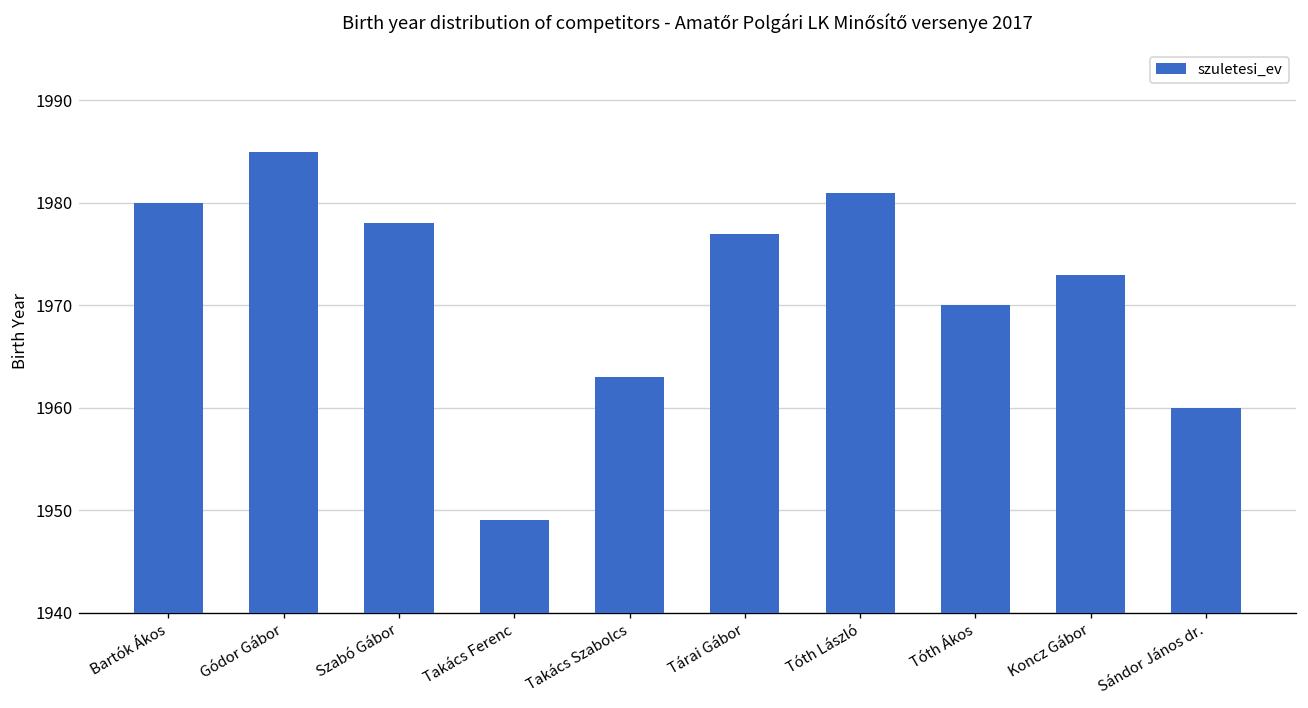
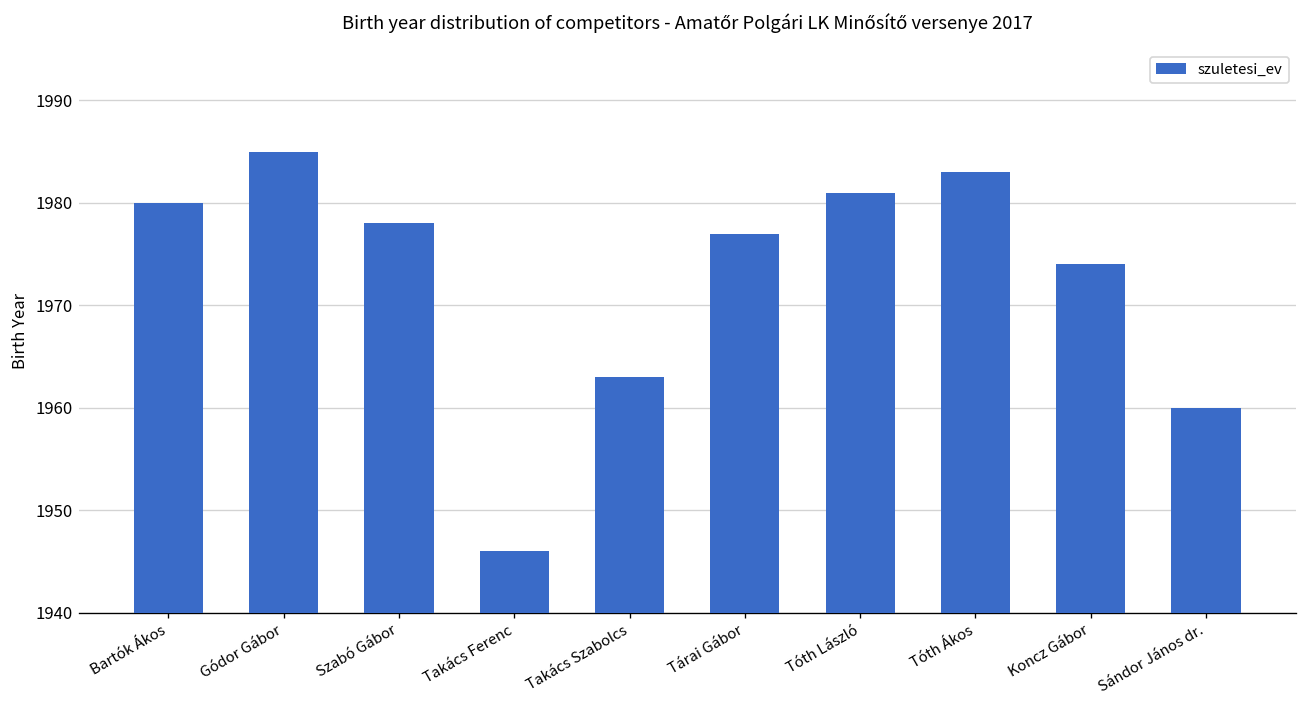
  {
    "Bartók Ákos": 1980,
    "Gódor Gábor": 1985,
    "Szabó Gábor": 1978,
-   "Takács Ferenc": 1949,
+   "Takács Ferenc": 1946,
    "Takács Szabolcs": 1963,
    "Tárai Gábor": 1977,
    "Tóth László": 1981,
-   "Tóth Ákos": 1970,
-   "Koncz Gábor": 1973,
+   "Tóth Ákos": 1983,
+   "Koncz Gábor": 1974,
    "Sándor János dr.": 1960
  }
